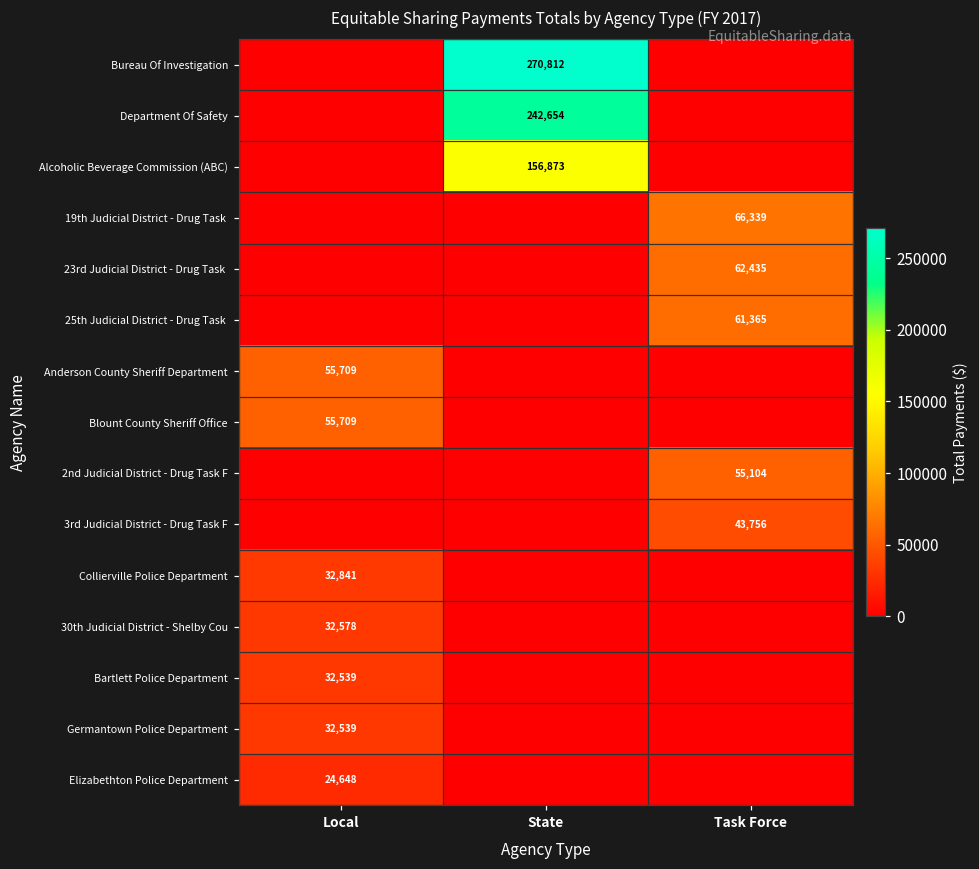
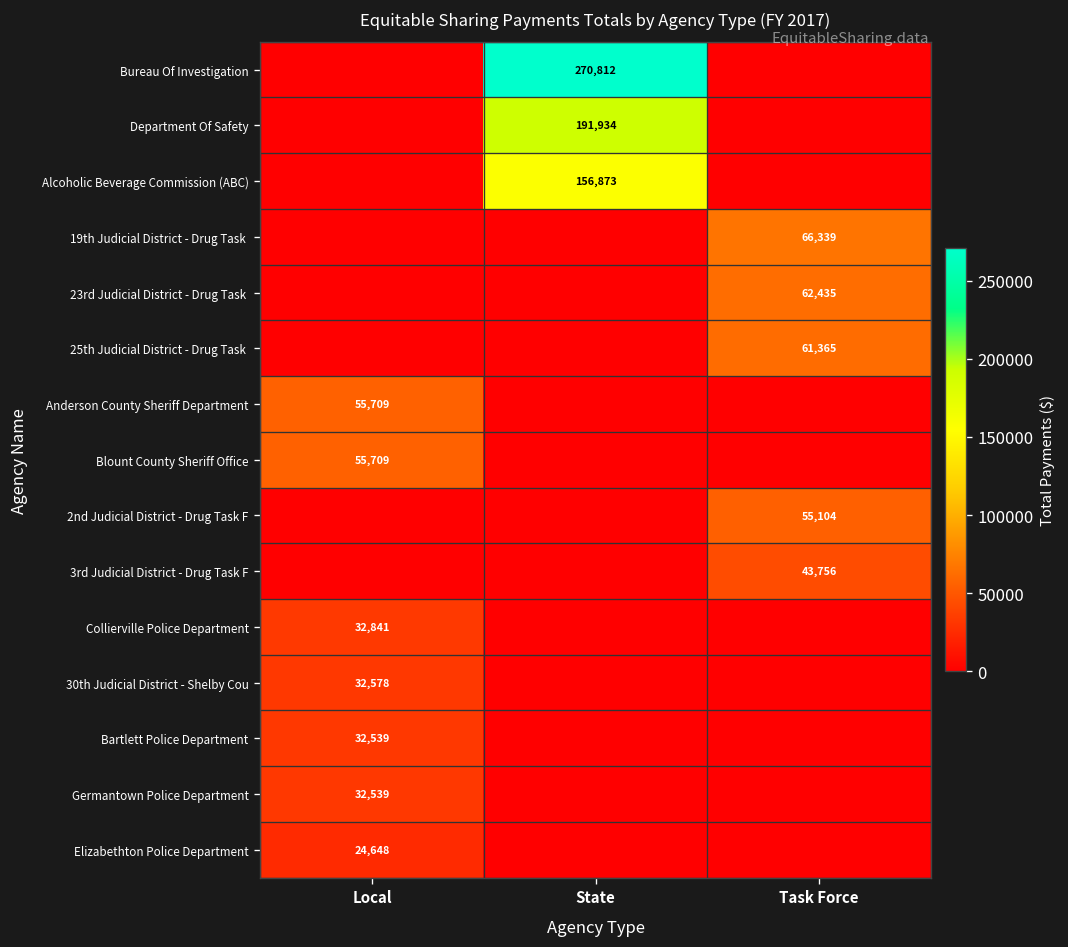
  {
    "Bureau Of Investigation": {
      "State": "270,812"
    },
    "Department Of Safety": {
-     "State": "242,654"
+     "State": "191,934"
    },
    "Alcoholic Beverage Commission (ABC)": {
      "State": "156,873"
    },
    "19th Judicial District - Drug Task": {
      "Task Force": "66,339"
    },
    "23rd Judicial District - Drug Task": {
      "Task Force": "62,435"
    },
    "25th Judicial District - Drug Task": {
      "Task Force": "61,365"
    },
    "Anderson County Sheriff Department": {
      "Local": "55,709"
    },
    "Blount County Sheriff Office": {
      "Local": "55,709"
    },
    "2nd Judicial District - Drug Task F": {
      "Task Force": "55,104"
    },
    "3rd Judicial District - Drug Task F": {
      "Task Force": "43,756"
    },
    "Collierville Police Department": {
      "Local": "32,841"
    },
    "30th Judicial District - Shelby Cou": {
      "Local": "32,578"
    },
    "Bartlett Police Department": {
      "Local": "32,539"
    },
    "Germantown Police Department": {
      "Local": "32,539"
    },
    "Elizabethton Police Department": {
      "Local": "24,648"
    }
  }
